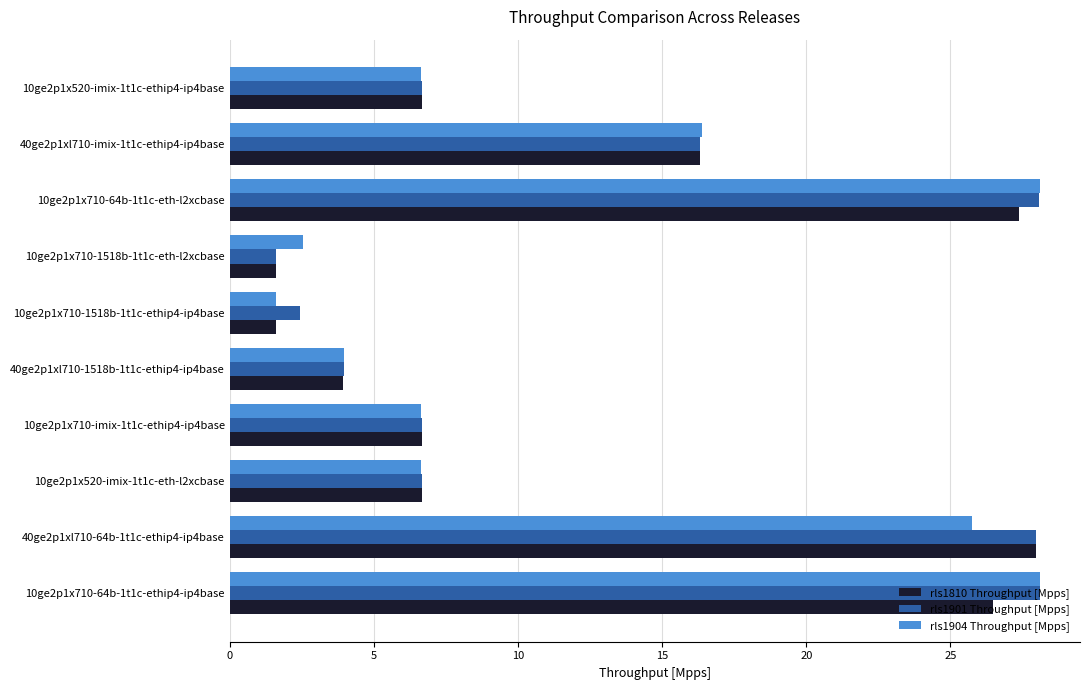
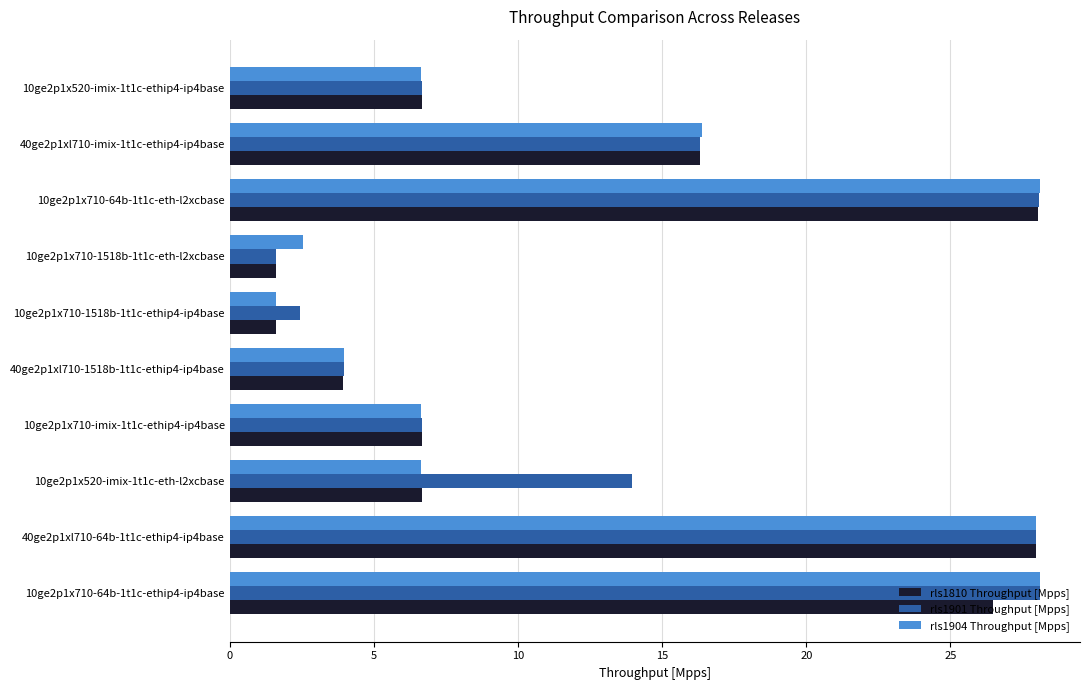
  {
    "rls1810 Throughput [Mpps]": {
      "10ge2p1x520-imix-1t1c-ethip4-ip4base": 6.7,
      "40ge2p1xl710-imix-1t1c-ethip4-ip4base": 16.3,
-     "10ge2p1x710-64b-1t1c-eth-l2xcbase": 27.4,
+     "10ge2p1x710-64b-1t1c-eth-l2xcbase": 28.0,
      "10ge2p1x710-1518b-1t1c-eth-l2xcbase": 1.6,
      "10ge2p1x710-1518b-1t1c-ethip4-ip4base": 1.6,
      "40ge2p1xl710-1518b-1t1c-ethip4-ip4base": 3.9,
      "10ge2p1x710-imix-1t1c-ethip4-ip4base": 6.7,
      "10ge2p1x520-imix-1t1c-eth-l2xcbase": 6.7,
      "40ge2p1xl710-64b-1t1c-ethip4-ip4base": 28.0,
      "10ge2p1x710-64b-1t1c-ethip4-ip4base": 26.5
    },
    "rls1901 Throughput [Mpps]": {
      "10ge2p1x520-imix-1t1c-ethip4-ip4base": 6.7,
      "40ge2p1xl710-imix-1t1c-ethip4-ip4base": 16.3,
      "10ge2p1x710-64b-1t1c-eth-l2xcbase": 28.1,
      "10ge2p1x710-1518b-1t1c-eth-l2xcbase": 1.6,
      "10ge2p1x710-1518b-1t1c-ethip4-ip4base": 2.4,
      "40ge2p1xl710-1518b-1t1c-ethip4-ip4base": 4.0,
      "10ge2p1x710-imix-1t1c-ethip4-ip4base": 6.7,
-     "10ge2p1x520-imix-1t1c-eth-l2xcbase": 6.7,
+     "10ge2p1x520-imix-1t1c-eth-l2xcbase": 14.0,
      "40ge2p1xl710-64b-1t1c-ethip4-ip4base": 28.0,
      "10ge2p1x710-64b-1t1c-ethip4-ip4base": 28.1
    },
    "rls1904 Throughput [Mpps]": {
      "10ge2p1x520-imix-1t1c-ethip4-ip4base": 6.7,
      "40ge2p1xl710-imix-1t1c-ethip4-ip4base": 16.4,
      "10ge2p1x710-64b-1t1c-eth-l2xcbase": 28.1,
      "10ge2p1x710-1518b-1t1c-eth-l2xcbase": 2.6,
      "10ge2p1x710-1518b-1t1c-ethip4-ip4base": 1.6,
      "40ge2p1xl710-1518b-1t1c-ethip4-ip4base": 4.0,
      "10ge2p1x710-imix-1t1c-ethip4-ip4base": 6.7,
      "10ge2p1x520-imix-1t1c-eth-l2xcbase": 6.7,
-     "40ge2p1xl710-64b-1t1c-ethip4-ip4base": 25.7,
+     "40ge2p1xl710-64b-1t1c-ethip4-ip4base": 28.0,
      "10ge2p1x710-64b-1t1c-ethip4-ip4base": 28.1
    }
  }
